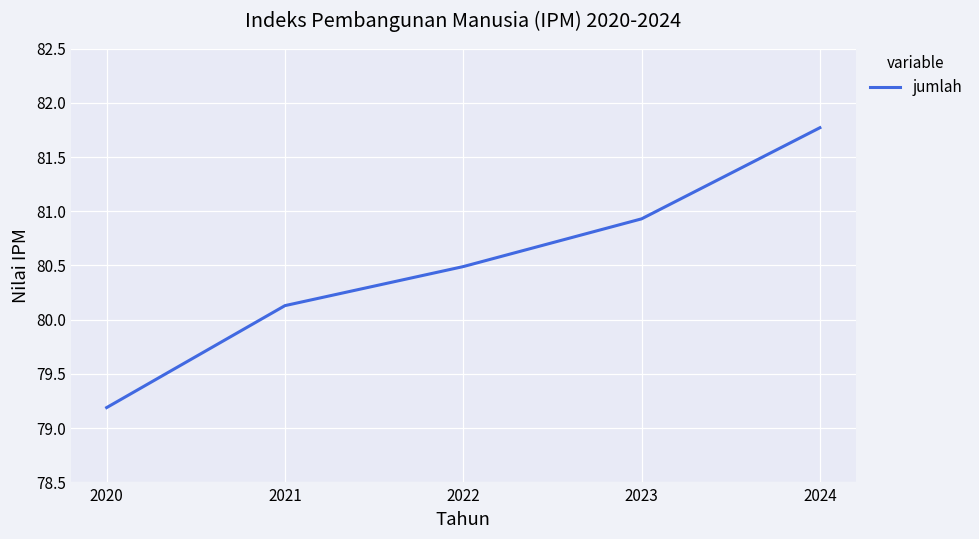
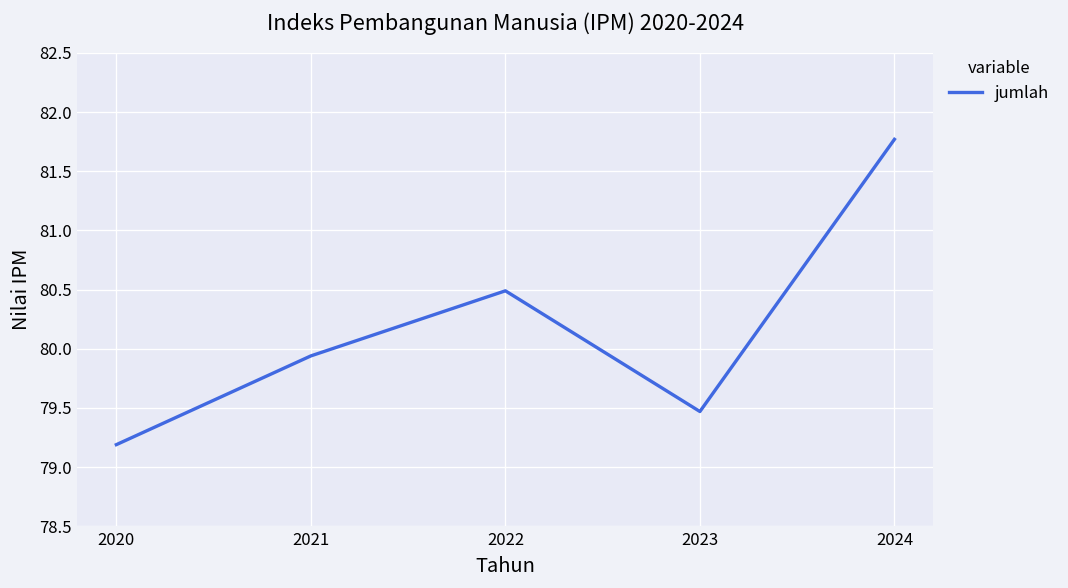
  {
    "2020": 79.2,
-   "2021": 80.1,
+   "2021": 79.9,
    "2022": 80.5,
-   "2023": 80.9,
+   "2023": 79.5,
    "2024": 81.8
  }
